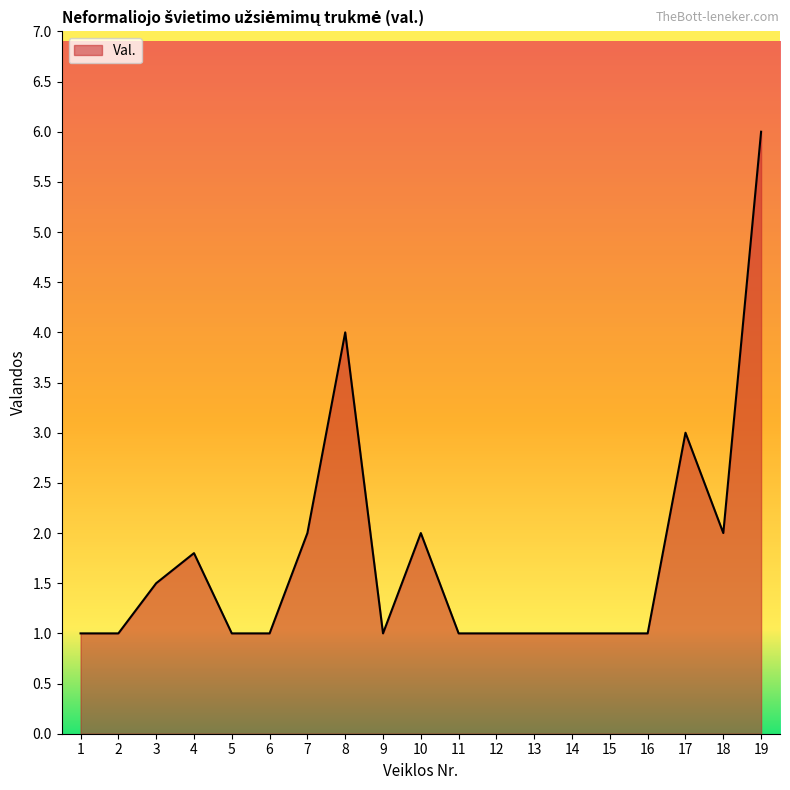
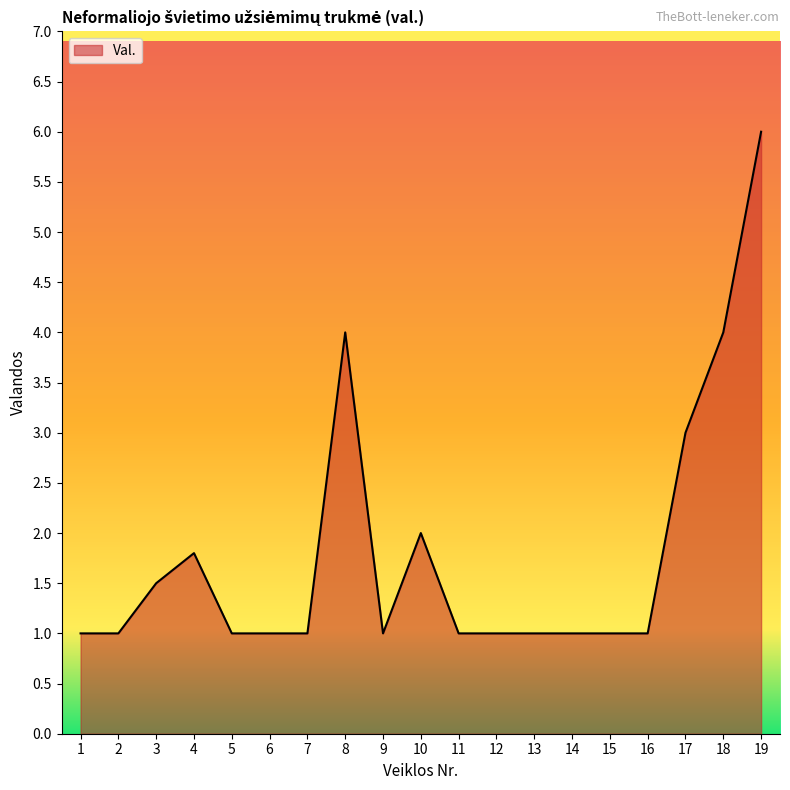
  {
    "1": 1,
    "2": 1,
    "3": 1.50,
    "4": 1.80,
    "5": 1,
    "6": 1,
-   "7": 2,
+   "7": 1,
    "8": 4,
    "9": 1,
    "10": 2,
    "11": 1,
    "12": 1,
    "13": 1,
    "14": 1,
    "15": 1,
    "16": 1,
    "17": 3,
-   "18": 2,
+   "18": 4,
    "19": 6
  }
